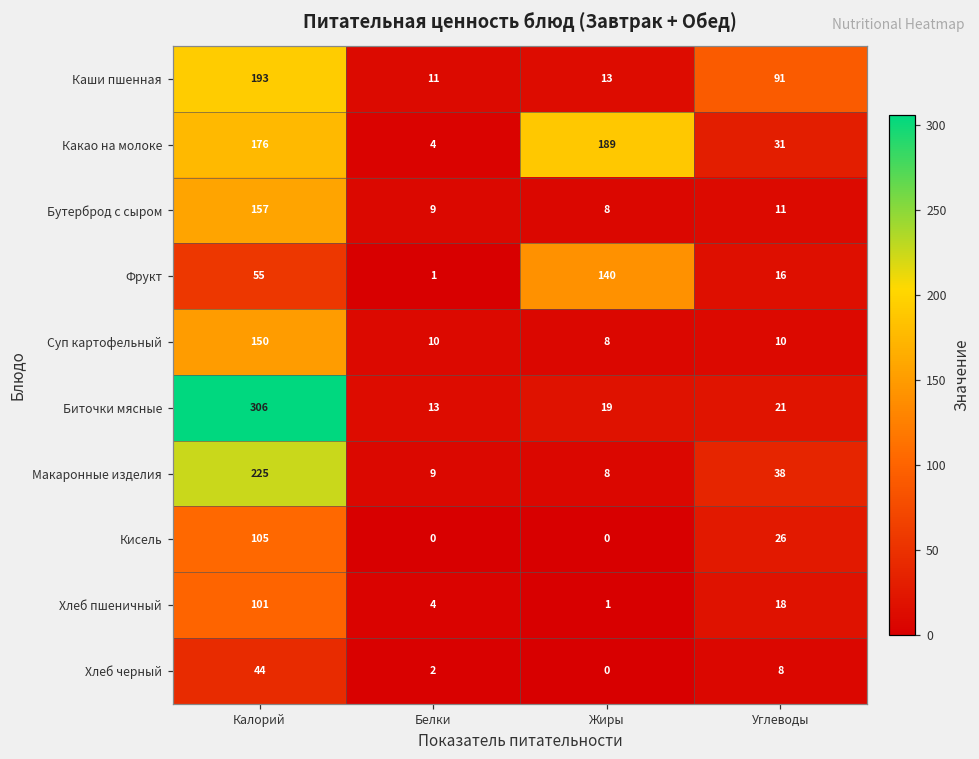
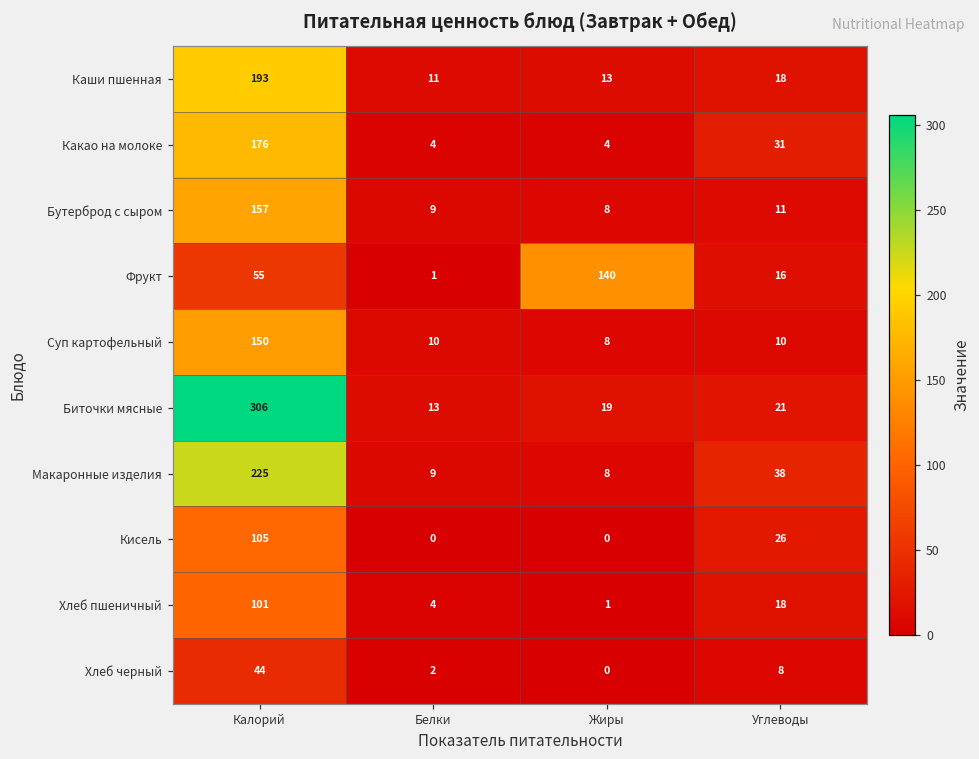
  {
    "Каши пшенная": {
      "Калорий": 193,
      "Белки": 11,
      "Жиры": 13,
-     "Углеводы": 91
+     "Углеводы": 18
    },
    "Какао на молоке": {
      "Калорий": 176,
      "Белки": 4,
-     "Жиры": 189,
+     "Жиры": 4,
      "Углеводы": 31
    },
    "Бутерброд с сыром": {
      "Калорий": 157,
      "Белки": 9,
      "Жиры": 8,
      "Углеводы": 11
    },
    "Фрукт": {
      "Калорий": 55,
      "Белки": 1,
      "Жиры": 140,
      "Углеводы": 16
    },
    "Суп картофельный": {
      "Калорий": 150,
      "Белки": 10,
      "Жиры": 8,
      "Углеводы": 10
    },
    "Биточки мясные": {
      "Калорий": 306,
      "Белки": 13,
      "Жиры": 19,
      "Углеводы": 21
    },
    "Макаронные изделия": {
      "Калорий": 225,
      "Белки": 9,
      "Жиры": 8,
      "Углеводы": 38
    },
    "Кисель": {
      "Калорий": 105,
      "Белки": 0,
      "Жиры": 0,
      "Углеводы": 26
    },
    "Хлеб пшеничный": {
      "Калорий": 101,
      "Белки": 4,
      "Жиры": 1,
      "Углеводы": 18
    },
    "Хлеб черный": {
      "Калорий": 44,
      "Белки": 2,
      "Жиры": 0,
      "Углеводы": 8
    }
  }
